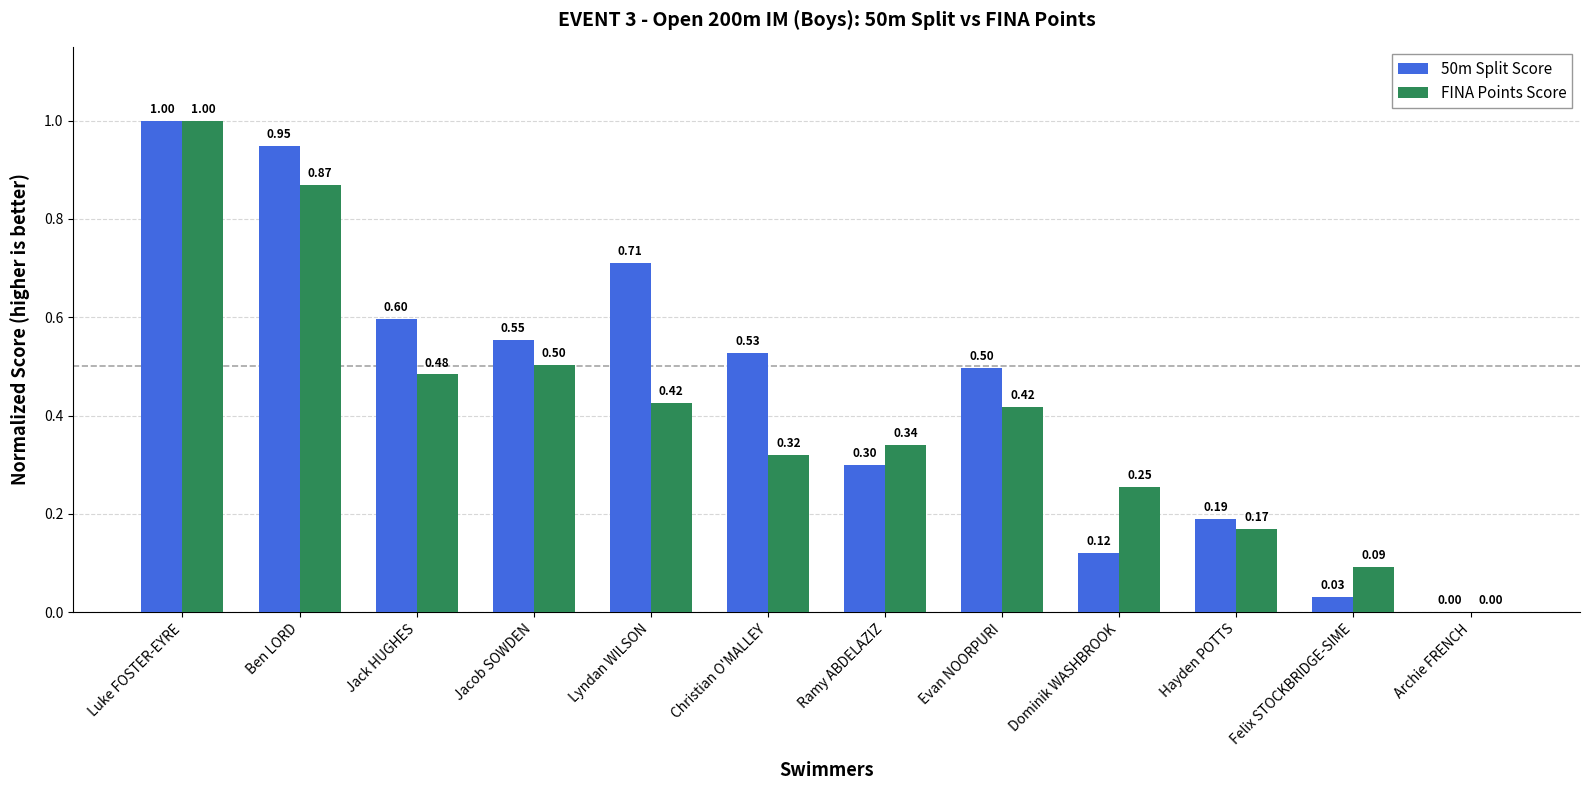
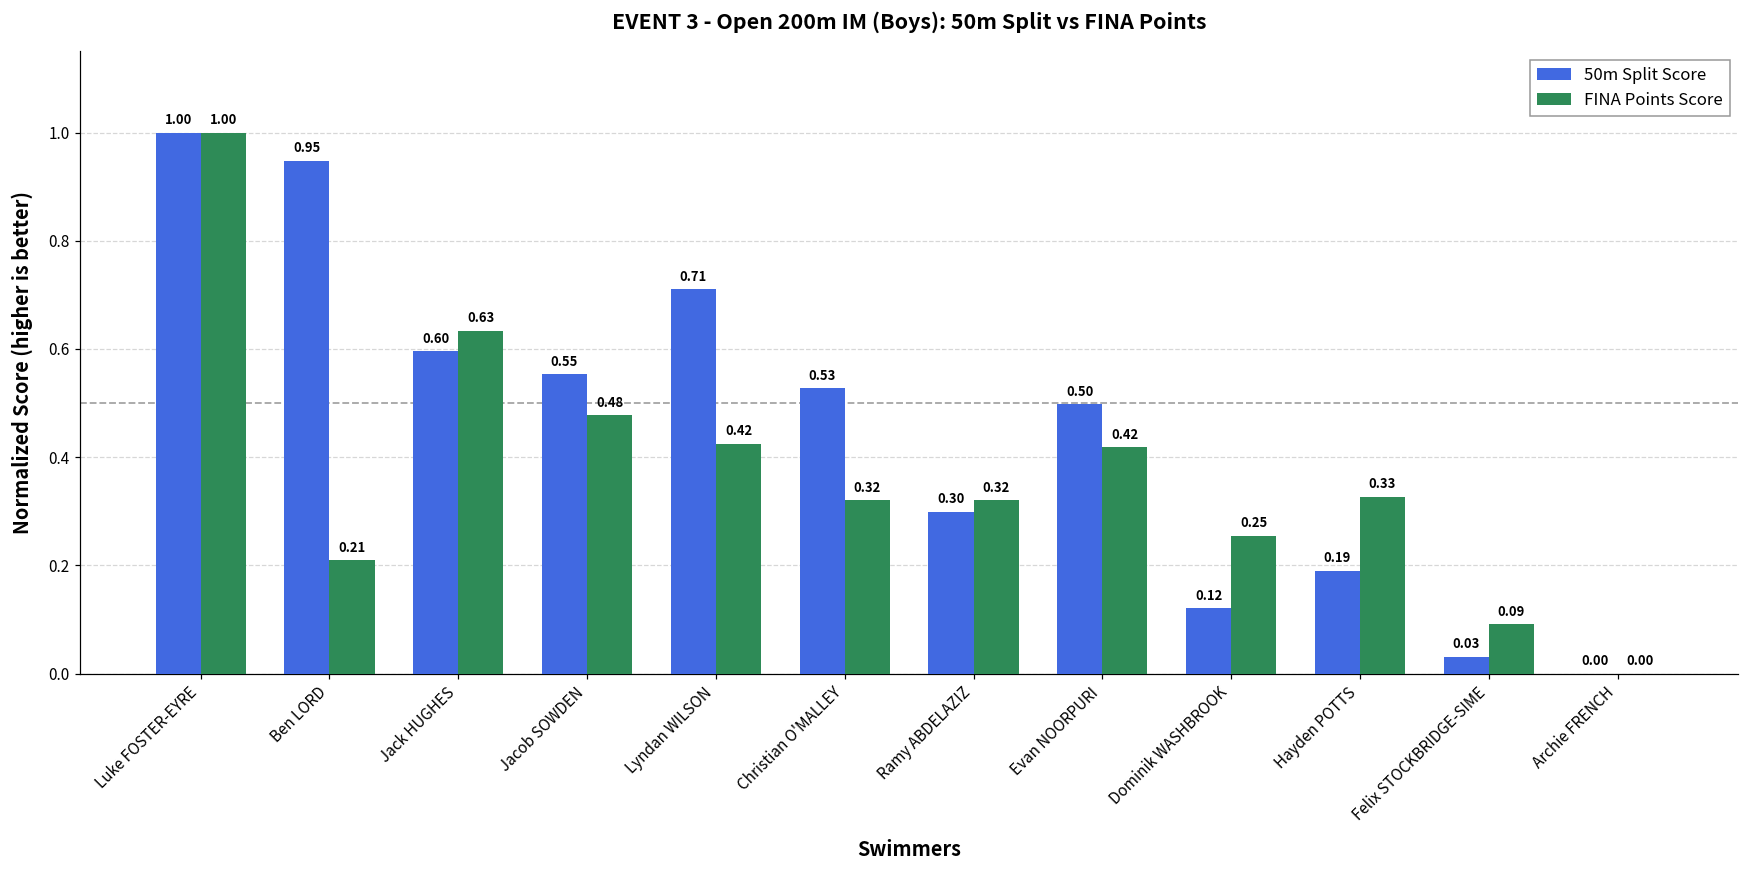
  {
    "50m Split Score": {
      "Luke FOSTER-EYRE": 1.00,
      "Ben LORD": 0.95,
      "Jack HUGHES": 0.60,
      "Jacob SOWDEN": 0.55,
      "Lyndan WILSON": 0.71,
      "Christian O'MALLEY": 0.53,
      "Ramy ABDELAZIZ": 0.30,
      "Evan NOORPURI": 0.50,
      "Dominik WASHBROOK": 0.12,
      "Hayden POTTS": 0.19,
      "Felix STOCKBRIDGE-SIME": 0.03,
      "Archie FRENCH": 0.00
    },
    "FINA Points Score": {
      "Luke FOSTER-EYRE": 1.00,
-     "Ben LORD": 0.87,
-     "Jack HUGHES": 0.48,
-     "Jacob SOWDEN": 0.50,
+     "Ben LORD": 0.21,
+     "Jack HUGHES": 0.63,
+     "Jacob SOWDEN": 0.48,
      "Lyndan WILSON": 0.42,
      "Christian O'MALLEY": 0.32,
-     "Ramy ABDELAZIZ": 0.34,
+     "Ramy ABDELAZIZ": 0.32,
      "Evan NOORPURI": 0.42,
      "Dominik WASHBROOK": 0.25,
-     "Hayden POTTS": 0.17,
+     "Hayden POTTS": 0.33,
      "Felix STOCKBRIDGE-SIME": 0.09,
      "Archie FRENCH": 0.00
    }
  }
